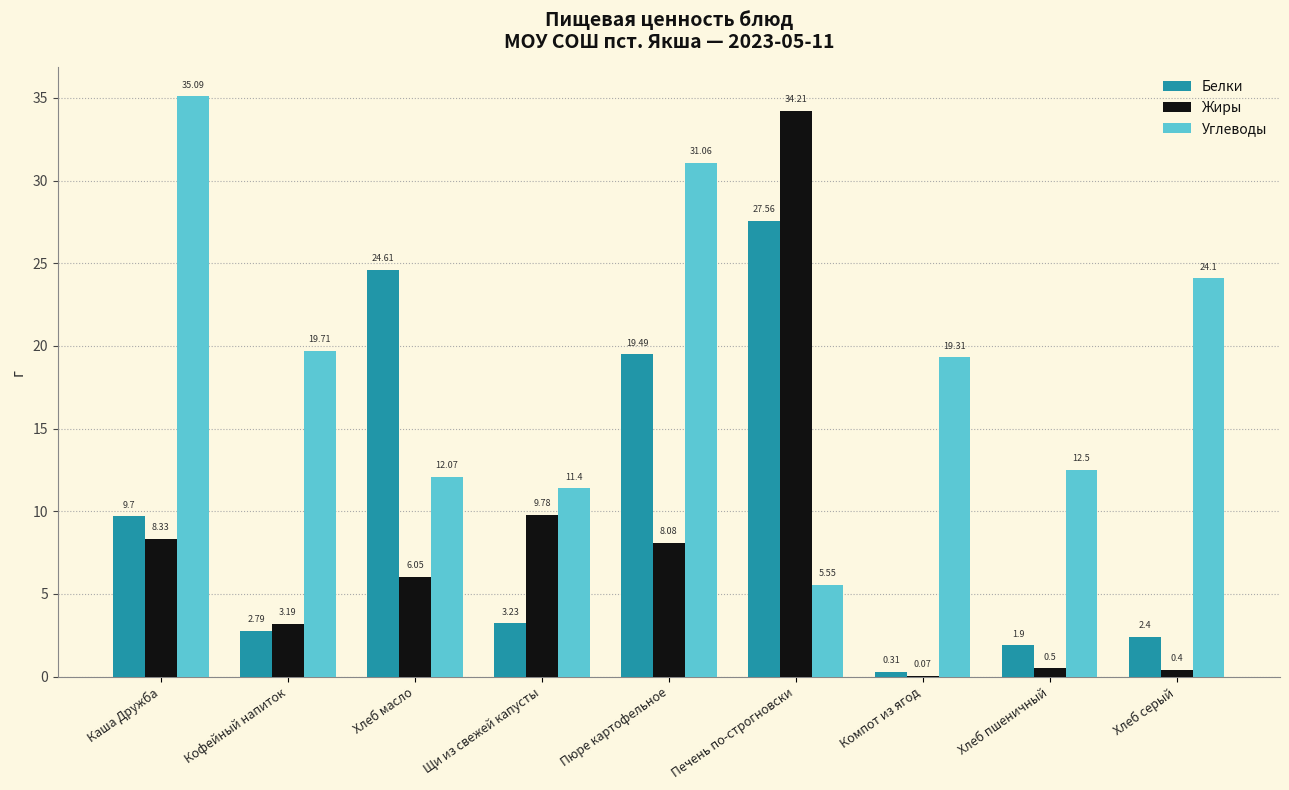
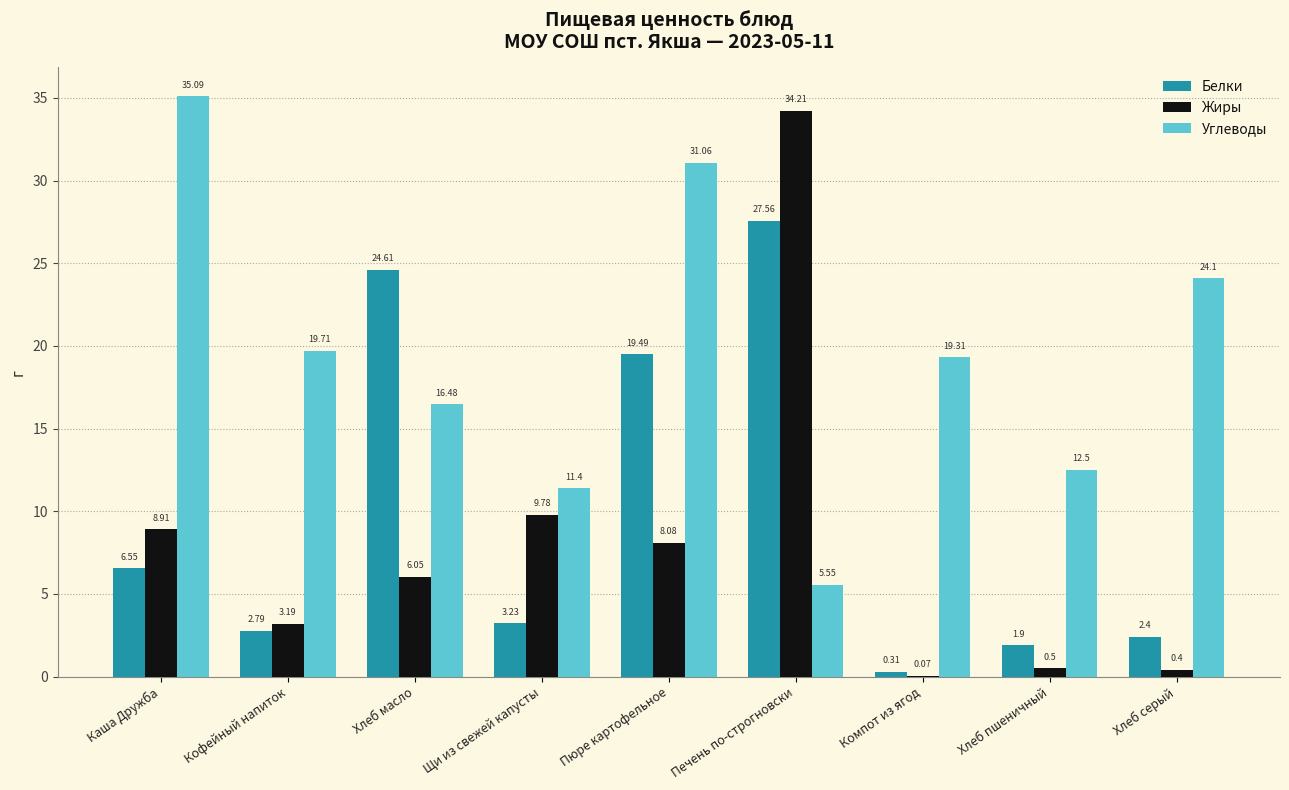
  {
    "Белки": {
-     "Каша Дружба": 9.7,
+     "Каша Дружба": 6.55,
      "Кофейный напиток": 2.79,
      "Хлеб масло": 24.61,
      "Щи из свежей капусты": 3.23,
      "Пюре картофельное": 19.49,
      "Печень по-строгновски": 27.56,
      "Компот из ягод": 0.31,
      "Хлеб пшеничный": 1.9,
      "Хлеб серый": 2.4
    },
    "Жиры": {
-     "Каша Дружба": 8.33,
+     "Каша Дружба": 8.91,
      "Кофейный напиток": 3.19,
      "Хлеб масло": 6.05,
      "Щи из свежей капусты": 9.78,
      "Пюре картофельное": 8.08,
      "Печень по-строгновски": 34.21,
      "Компот из ягод": 0.07,
      "Хлеб пшеничный": 0.5,
      "Хлеб серый": 0.4
    },
    "Углеводы": {
      "Каша Дружба": 35.09,
      "Кофейный напиток": 19.71,
-     "Хлеб масло": 12.07,
+     "Хлеб масло": 16.48,
      "Щи из свежей капусты": 11.4,
      "Пюре картофельное": 31.06,
      "Печень по-строгновски": 5.55,
      "Компот из ягод": 19.31,
      "Хлеб пшеничный": 12.5,
      "Хлеб серый": 24.1
    }
  }
